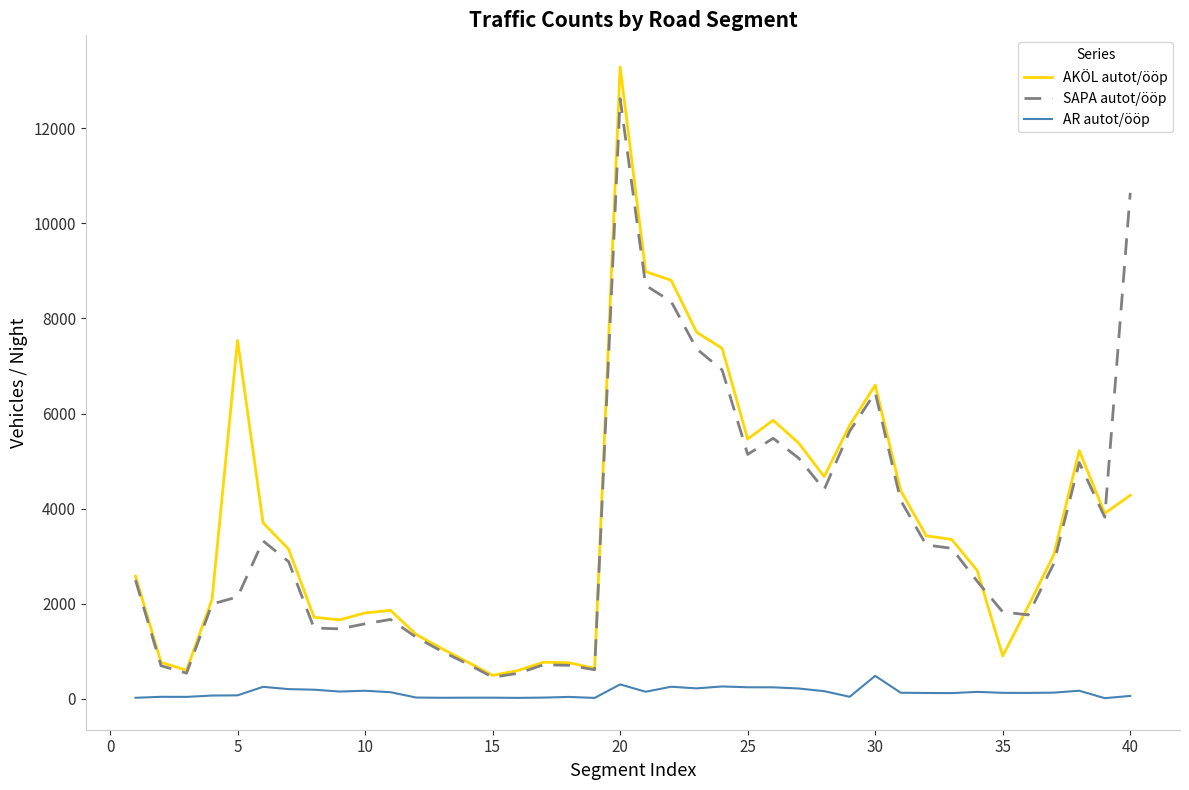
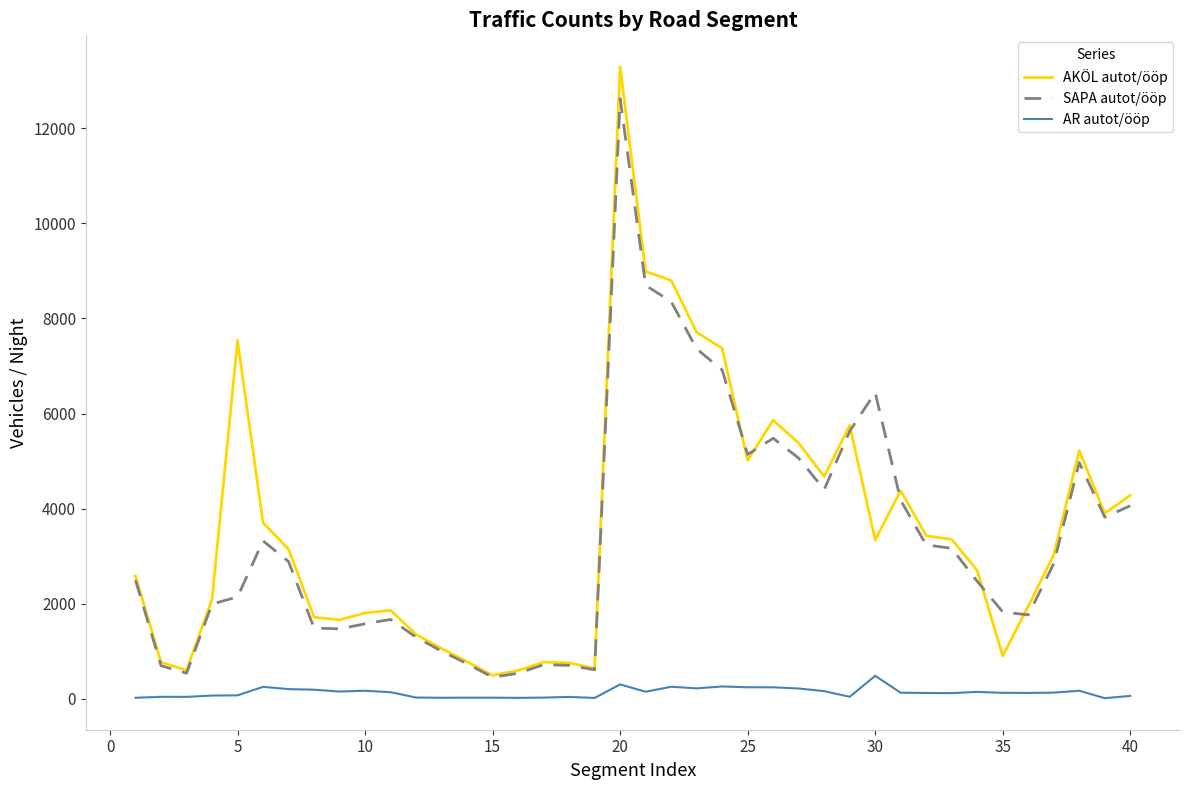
  {
    "AKÖL autot/ööp": {
      "5": 7500,
      "10": 1800,
      "20": 13300,
-     "25": 5500,
-     "30": 6600,
+     "25": 5000,
+     "30": 3300,
      "35": 900,
      "40": 4300
    },
    "SAPA autot/ööp": {
      "5": 2100,
      "10": 1600,
      "20": 12600,
      "25": 5100,
      "30": 6400,
      "35": 1800,
-     "40": 10600
+     "40": 4100
    },
    "AR autot/ööp": {
      "5": 100,
      "10": 200,
      "15": 0,
      "20": 300,
      "25": 200,
      "30": 500,
      "35": 100,
      "40": 100
    }
  }
